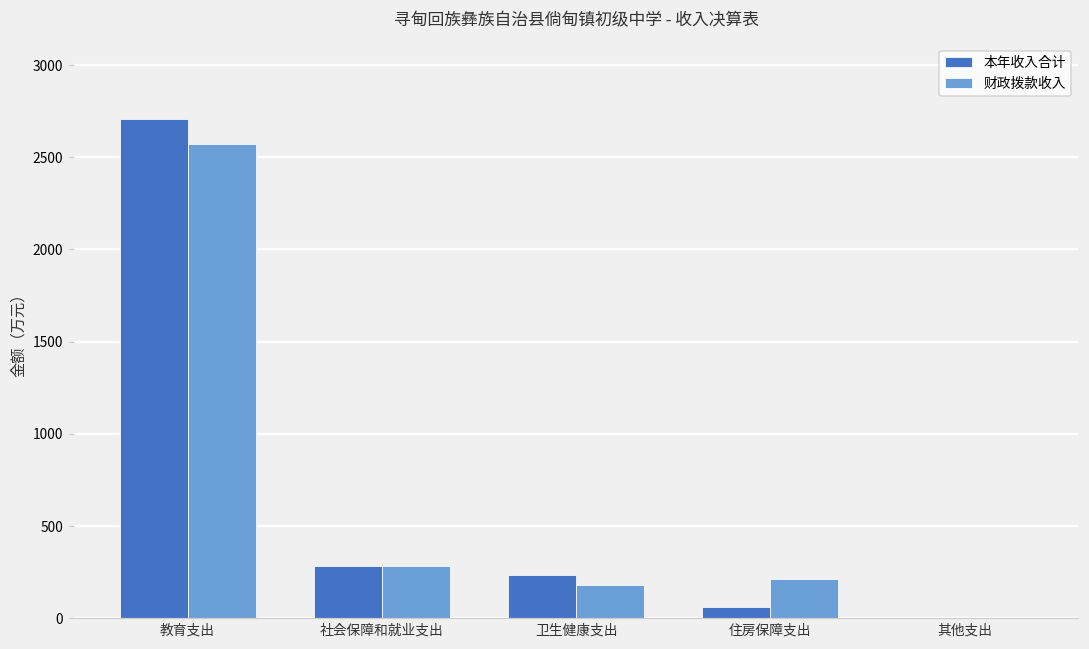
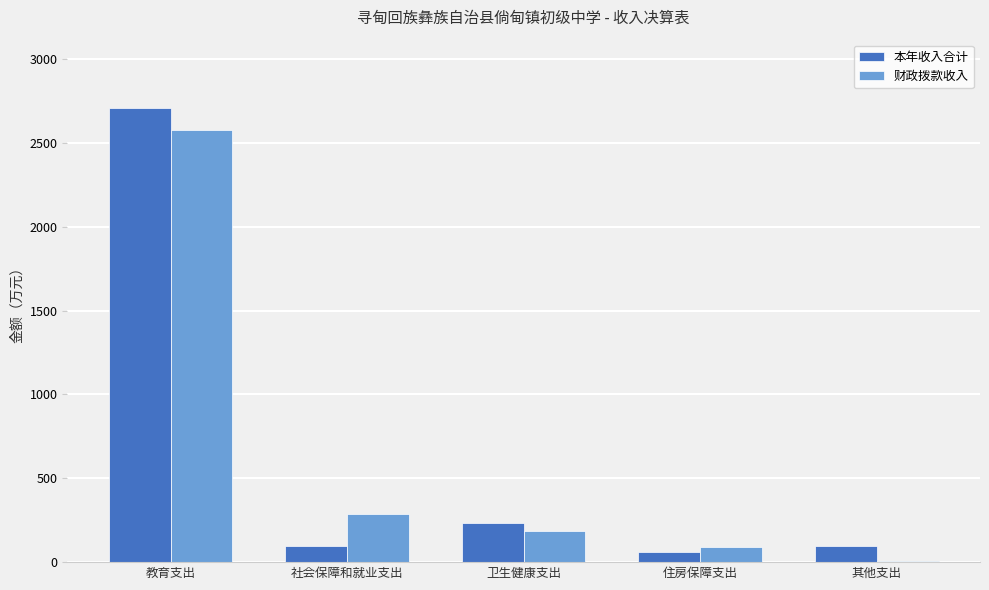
  {
    "本年收入合计": {
      "教育支出": 2710,
-     "社会保障和就业支出": 280,
+     "社会保障和就业支出": 90,
      "卫生健康支出": 230,
      "住房保障支出": 60,
-     "其他支出": 0
+     "其他支出": 100
    },
    "财政拨款收入": {
      "教育支出": 2570,
      "社会保障和就业支出": 280,
      "卫生健康支出": 180,
-     "住房保障支出": 210
+     "住房保障支出": 90
    }
  }
